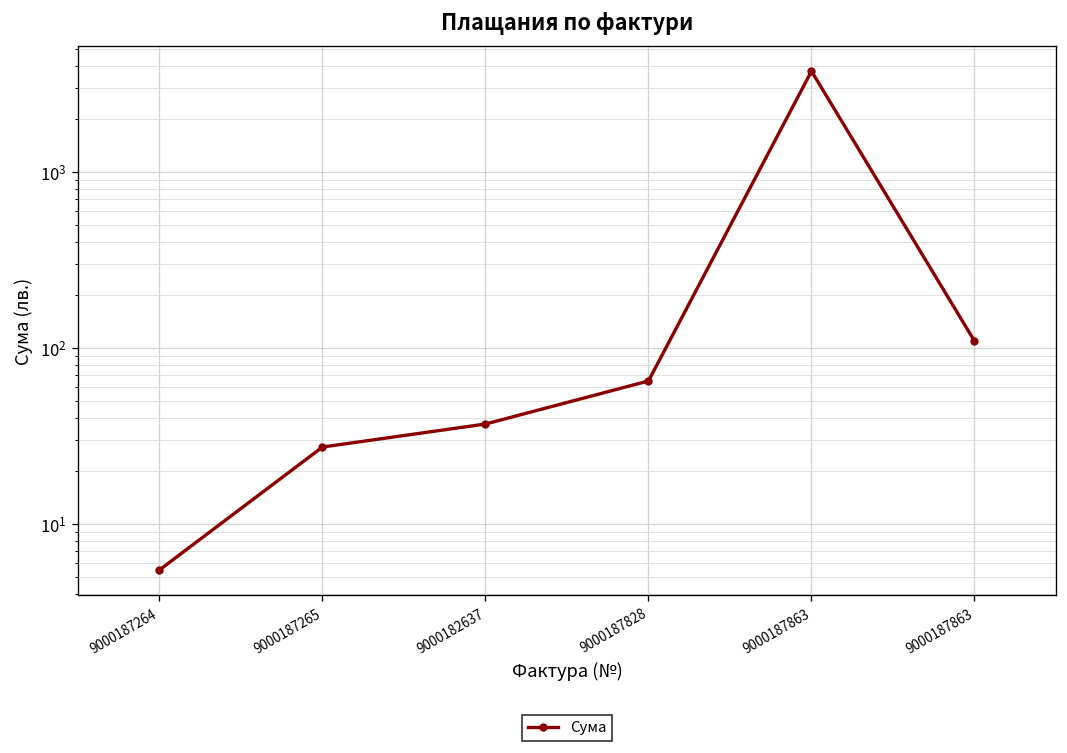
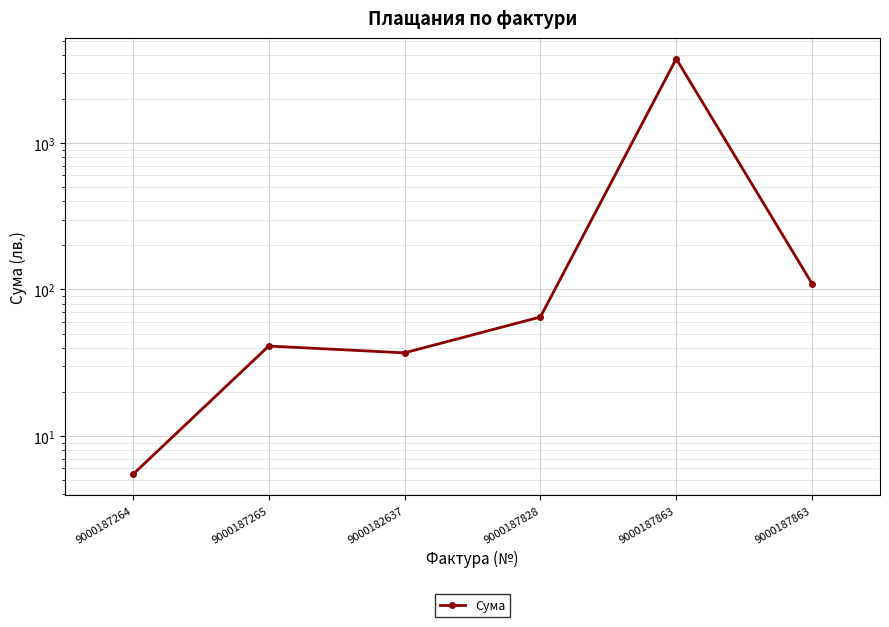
  {
    "9000187264": 5.5,
-   "9000187265": 27,
+   "9000187265": 41,
    "9000182637": 37,
    "9000187828": 60
  }
